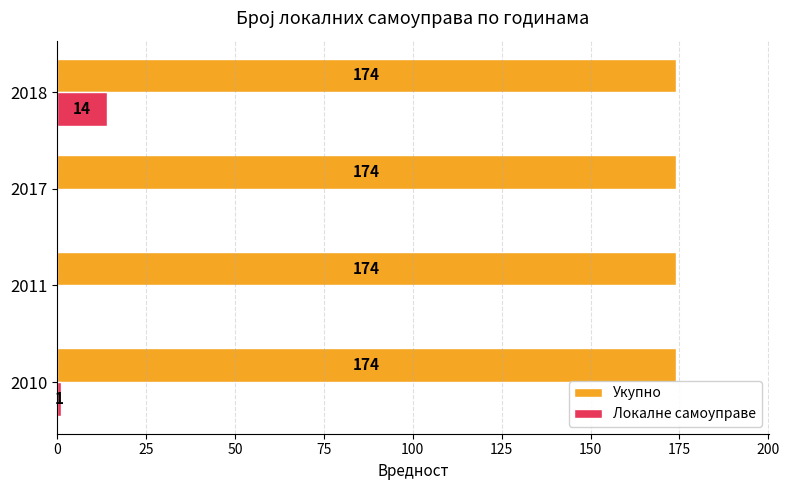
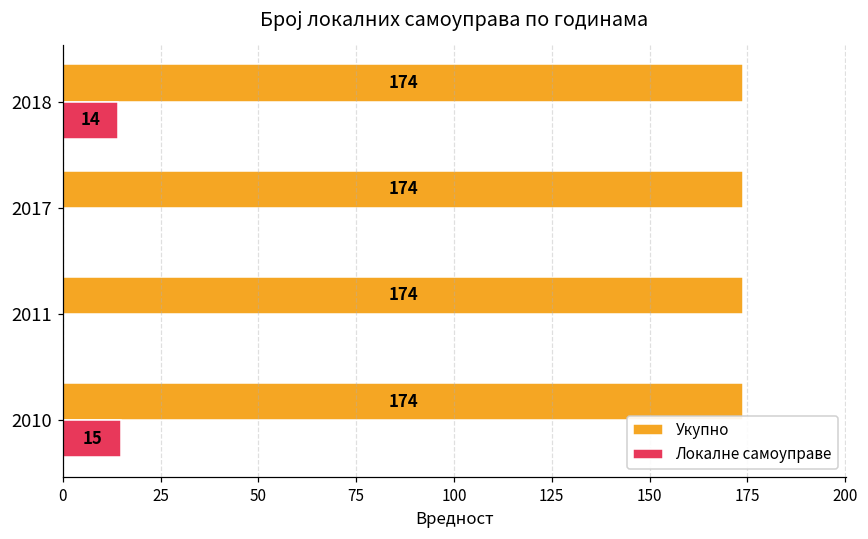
  {
    "Укупно": {
      "2018": 174,
      "2017": 174,
      "2011": 174,
      "2010": 174
    },
    "Локалне самоуправе": {
      "2018": 14,
-     "2010": 1
+     "2010": 15
    }
  }
